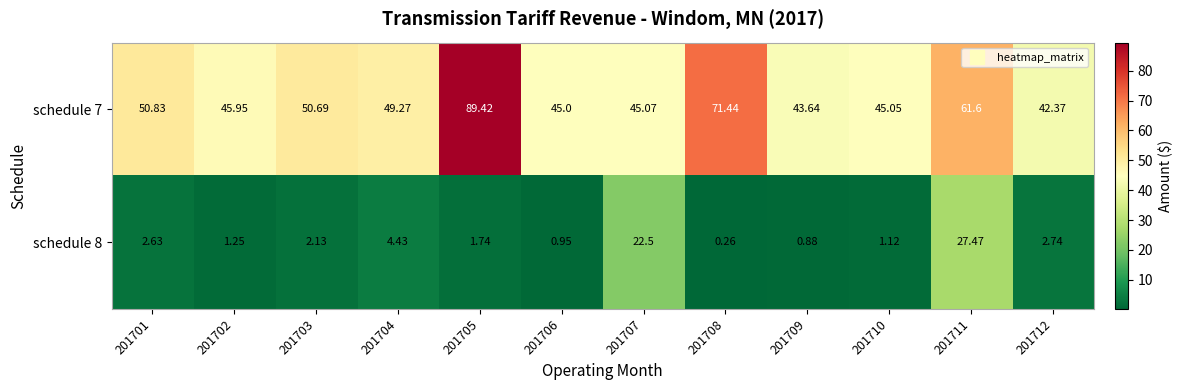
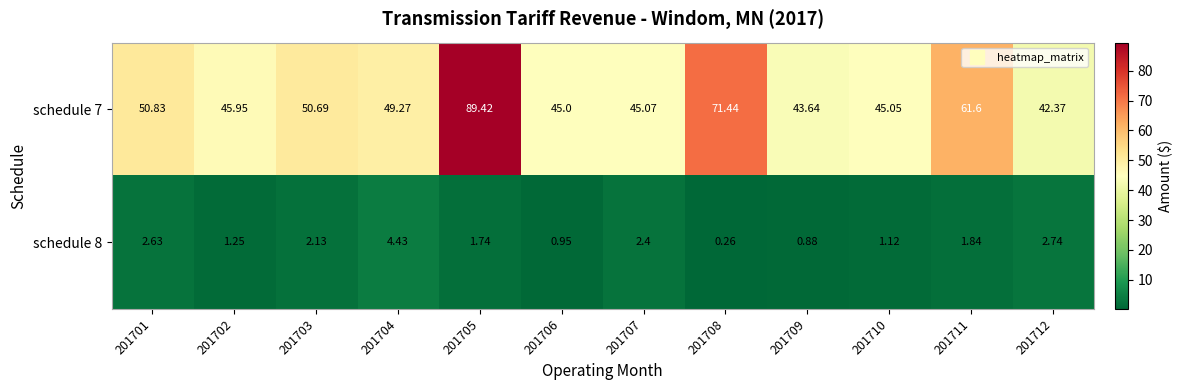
  {
    "schedule 7": {
      "201701": 50.83,
      "201702": 45.95,
      "201703": 50.69,
      "201704": 49.27,
      "201705": 89.42,
      "201706": 45.0,
      "201707": 45.07,
      "201708": 71.44,
      "201709": 43.64,
      "201710": 45.05,
      "201711": 61.6,
      "201712": 42.37
    },
    "schedule 8": {
      "201701": 2.63,
      "201702": 1.25,
      "201703": 2.13,
      "201704": 4.43,
      "201705": 1.74,
      "201706": 0.95,
-     "201707": 22.5,
+     "201707": 2.4,
      "201708": 0.26,
      "201709": 0.88,
      "201710": 1.12,
-     "201711": 27.47,
+     "201711": 1.84,
      "201712": 2.74
    }
  }
